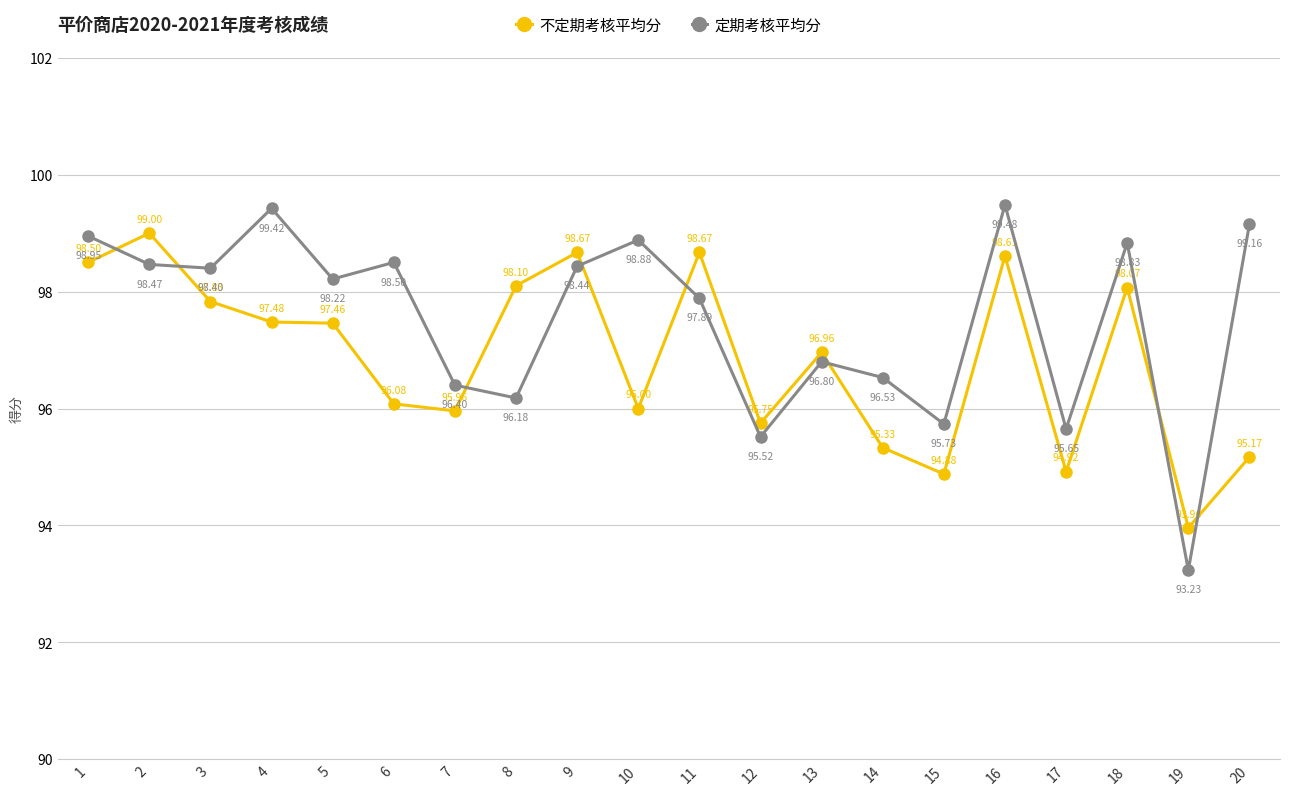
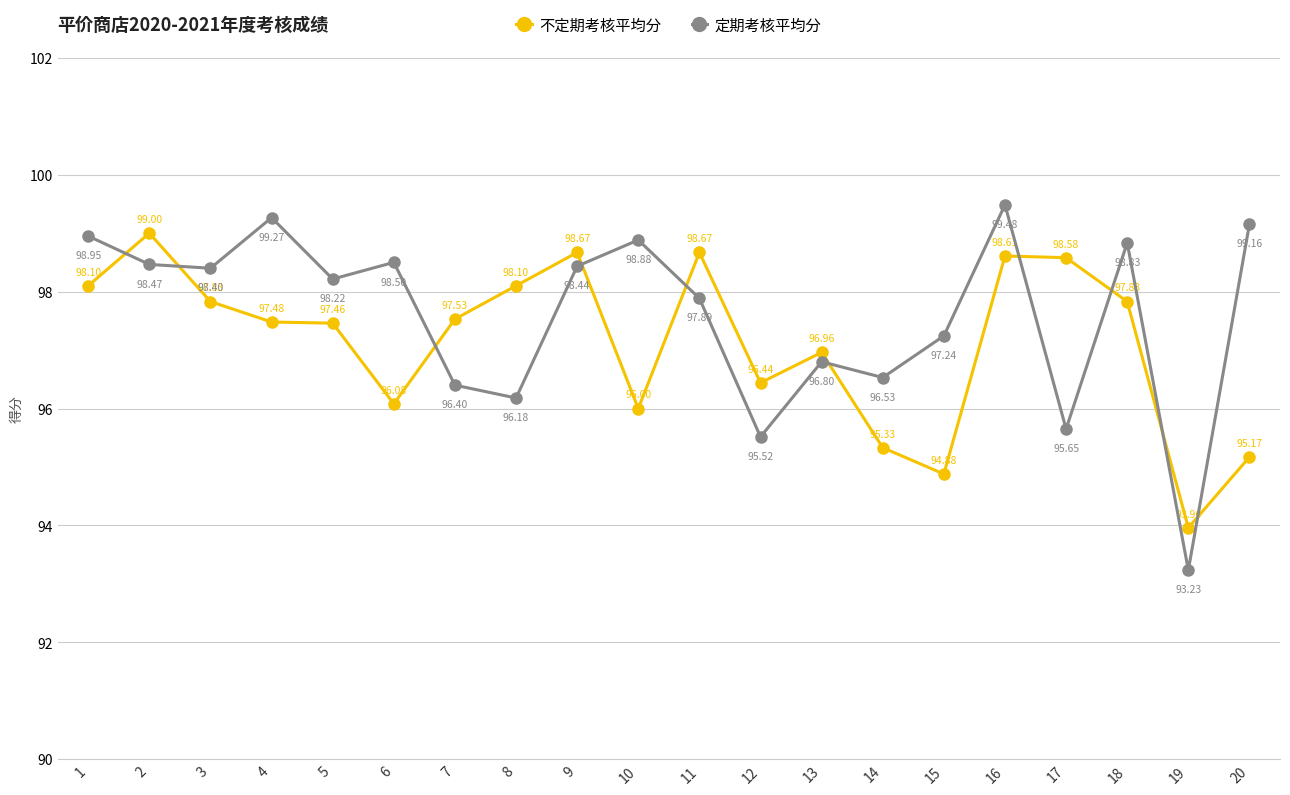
  {
    "不定期考核平均分": {
-     "1": 98.50,
+     "1": 98.10,
      "2": 99.00,
      "4": 97.48,
      "5": 97.46,
      "6": 96.08,
-     "7": 95.96,
+     "7": 97.53,
      "8": 98.10,
      "9": 98.67,
      "10": 96.00,
      "11": 98.67,
-     "12": 95.75,
+     "12": 96.44,
      "13": 96.96,
      "14": 95.33,
      "15": 94.88,
      "16": 98.61,
-     "17": 94.92,
-     "18": 98.07,
+     "17": 98.58,
+     "18": 97.83,
      "19": 93.96,
      "20": 95.17
    },
    "定期考核平均分": {
      "2": 98.47,
-     "4": 99.42,
+     "4": 99.27,
      "5": 98.22,
      "6": 98.50,
      "8": 96.18,
      "9": 98.44,
      "10": 98.88,
      "11": 97.89,
      "12": 95.52,
      "13": 96.80,
      "14": 96.53,
-     "15": 95.73,
+     "15": 97.24,
      "16": 99.48,
      "17": 95.65,
      "18": 98.83,
      "19": 93.23,
      "20": 99.16
    }
  }
